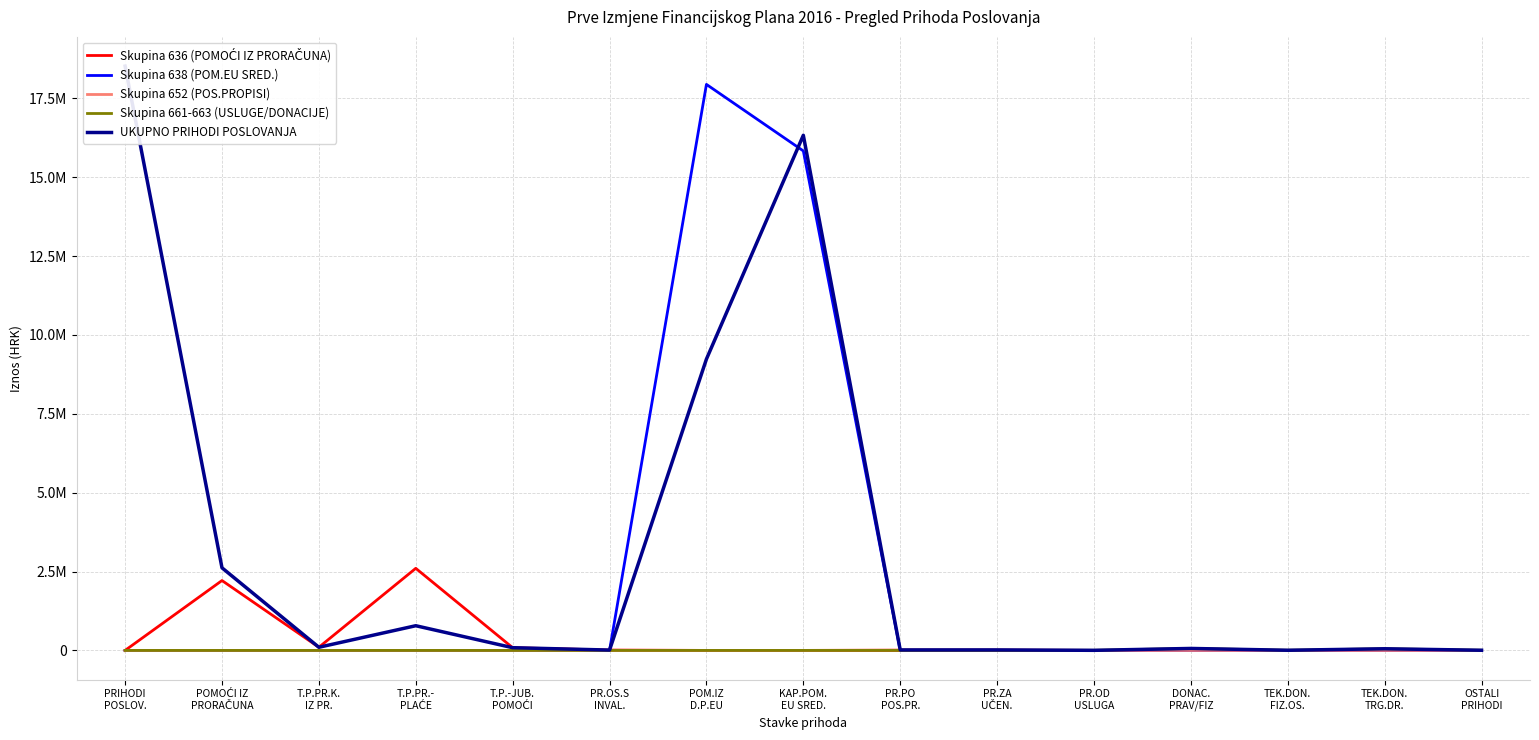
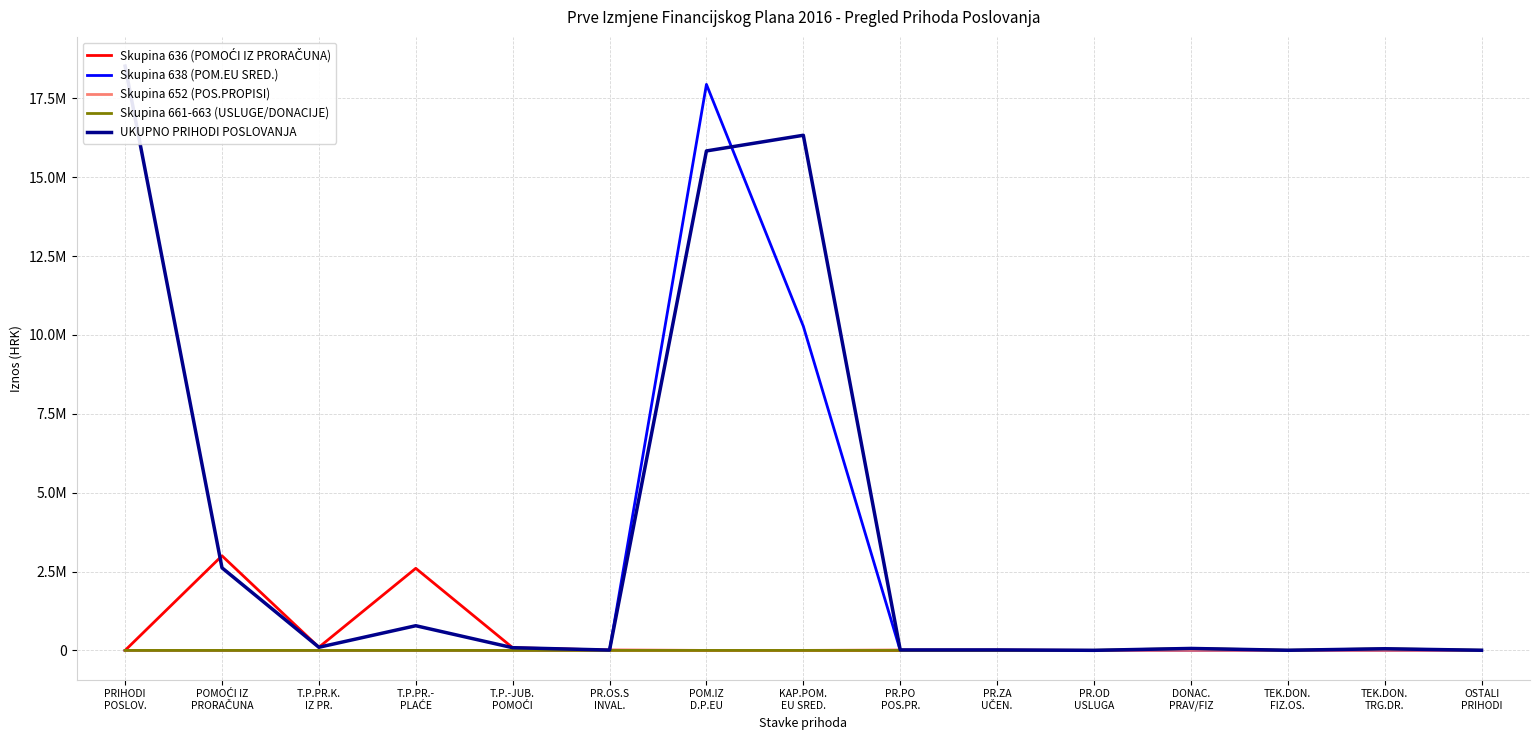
  {
    "Skupina 636 (POMOĆI IZ PRORAČUNA)": {
-     "POMOĆI IZ PRORAČUNA": 2200000,
+     "POMOĆI IZ PRORAČUNA": 3000000,
      "T.P.PR.- PLAĆE": 2600000
    },
    "Skupina 638 (POM.EU SRED.)": {
      "POM.IZ D.P.EU": 17900000,
-     "KAP.POM. EU SRED.": 15800000
+     "KAP.POM. EU SRED.": 10300000
    },
    "UKUPNO PRIHODI POSLOVANJA": {
      "POMOĆI IZ PRORAČUNA": 2600000,
      "T.P.PR.- PLAĆE": 800000,
-     "POM.IZ D.P.EU": 9200000,
+     "POM.IZ D.P.EU": 15800000,
      "KAP.POM. EU SRED.": 16300000
    }
  }
